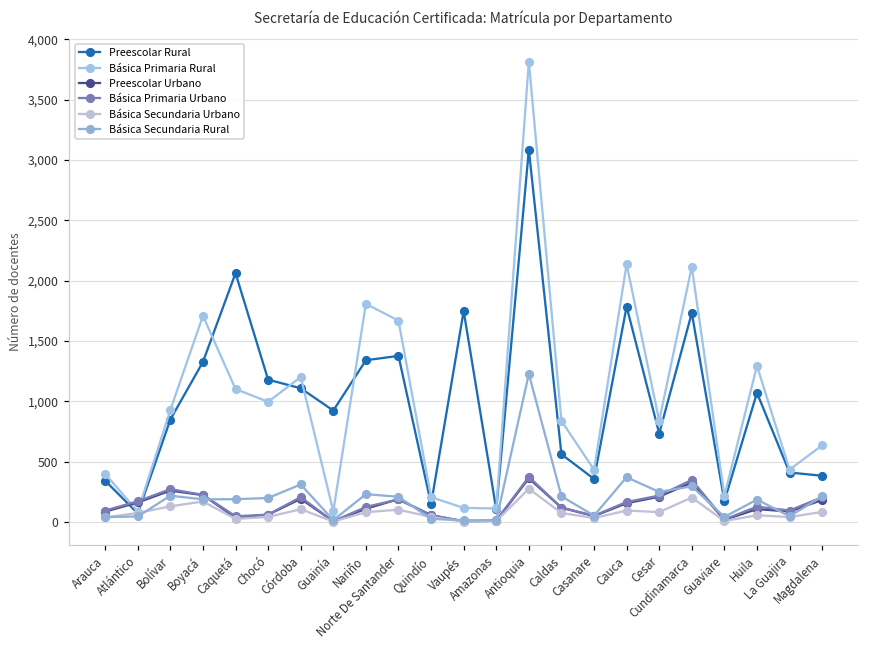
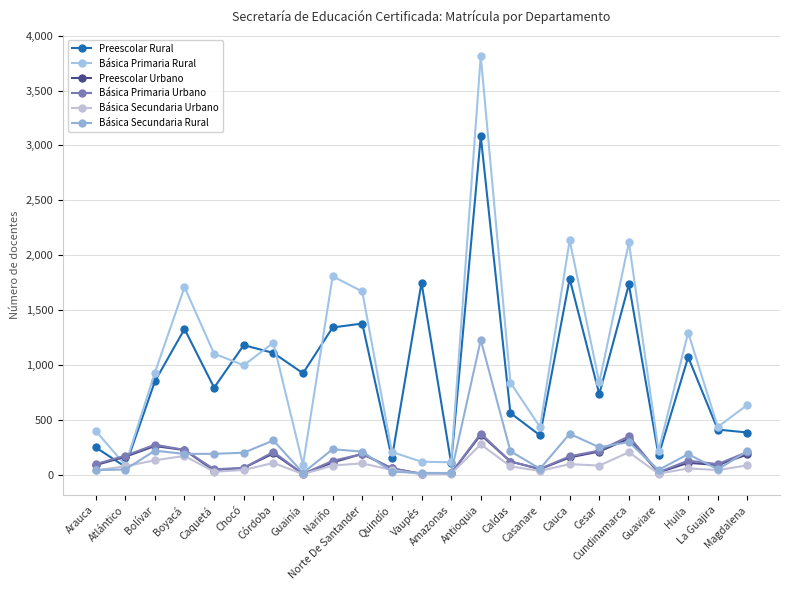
  {
    "Preescolar Rural": {
-     "Arauca": "340",
+     "Arauca": "250",
      "Bolívar": "850",
      "Boyacá": "1,330",
-     "Caquetá": "2,060",
+     "Caquetá": "790",
      "Chocó": "1,180",
      "Córdoba": "1,110",
      "Guainía": "920",
      "Nariño": "1,340",
      "Norte De Santander": "1,380",
      "Quindío": "150",
      "Vaupés": "1,750",
      "Antioquia": "3,080",
      "Caldas": "560",
      "Casanare": "360",
      "Cauca": "1,790",
      "Cesar": "730",
      "Cundinamarca": "1,730",
      "Guaviare": "180",
      "Huila": "1,070",
      "La Guajira": "410",
      "Magdalena": "380"
    }
  }
